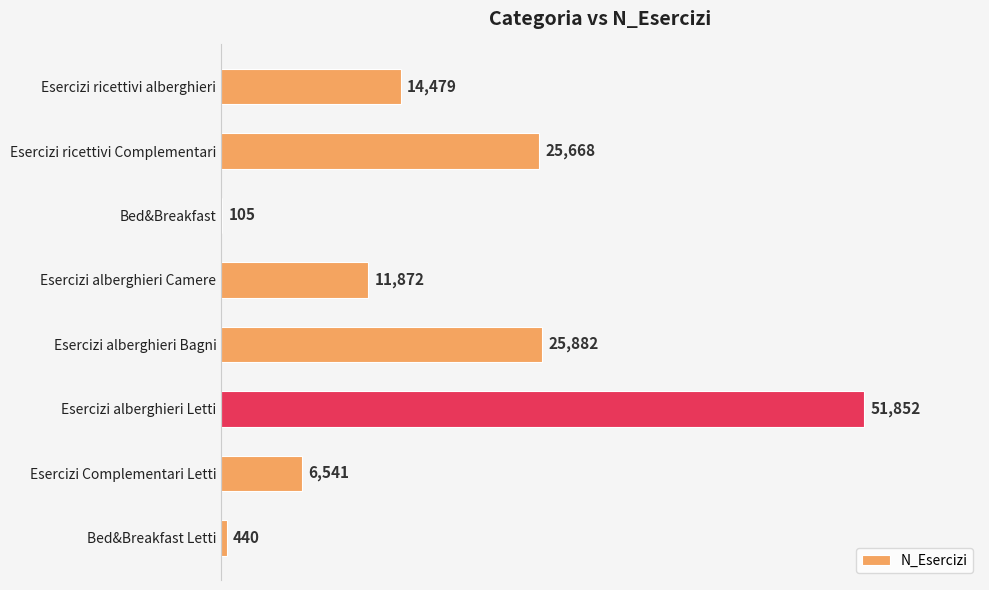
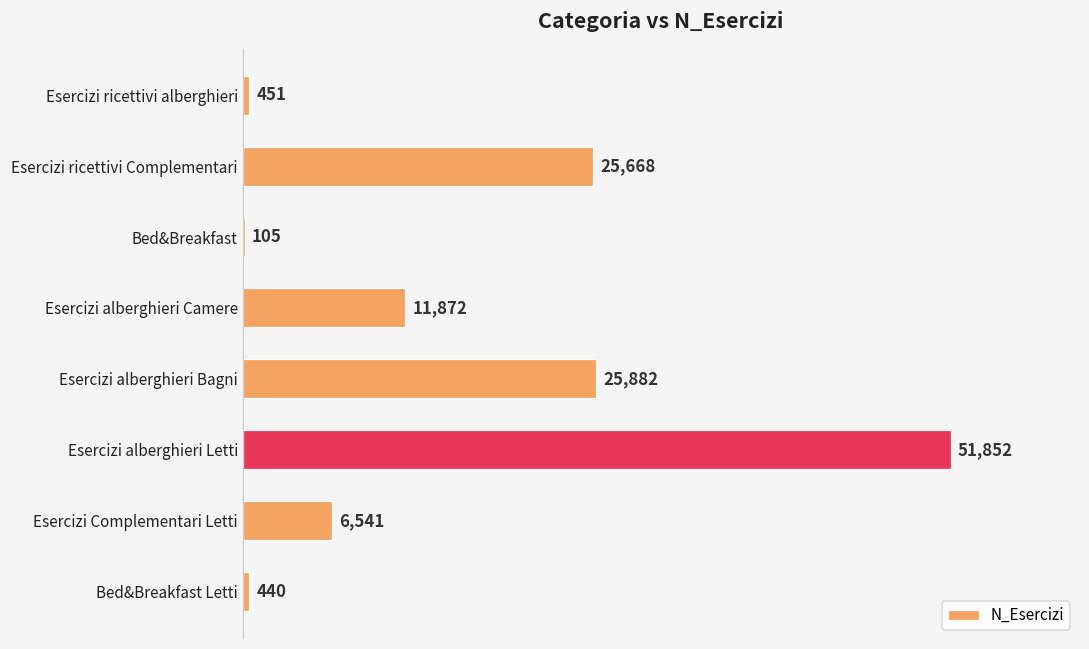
  {
-   "Esercizi ricettivi alberghieri": "14,479",
+   "Esercizi ricettivi alberghieri": "451",
    "Esercizi ricettivi Complementari": "25,668",
    "Bed&Breakfast": "105",
    "Esercizi alberghieri Camere": "11,872",
    "Esercizi alberghieri Bagni": "25,882",
    "Esercizi alberghieri Letti": "51,852",
    "Esercizi Complementari Letti": "6,541",
    "Bed&Breakfast Letti": "440"
  }
